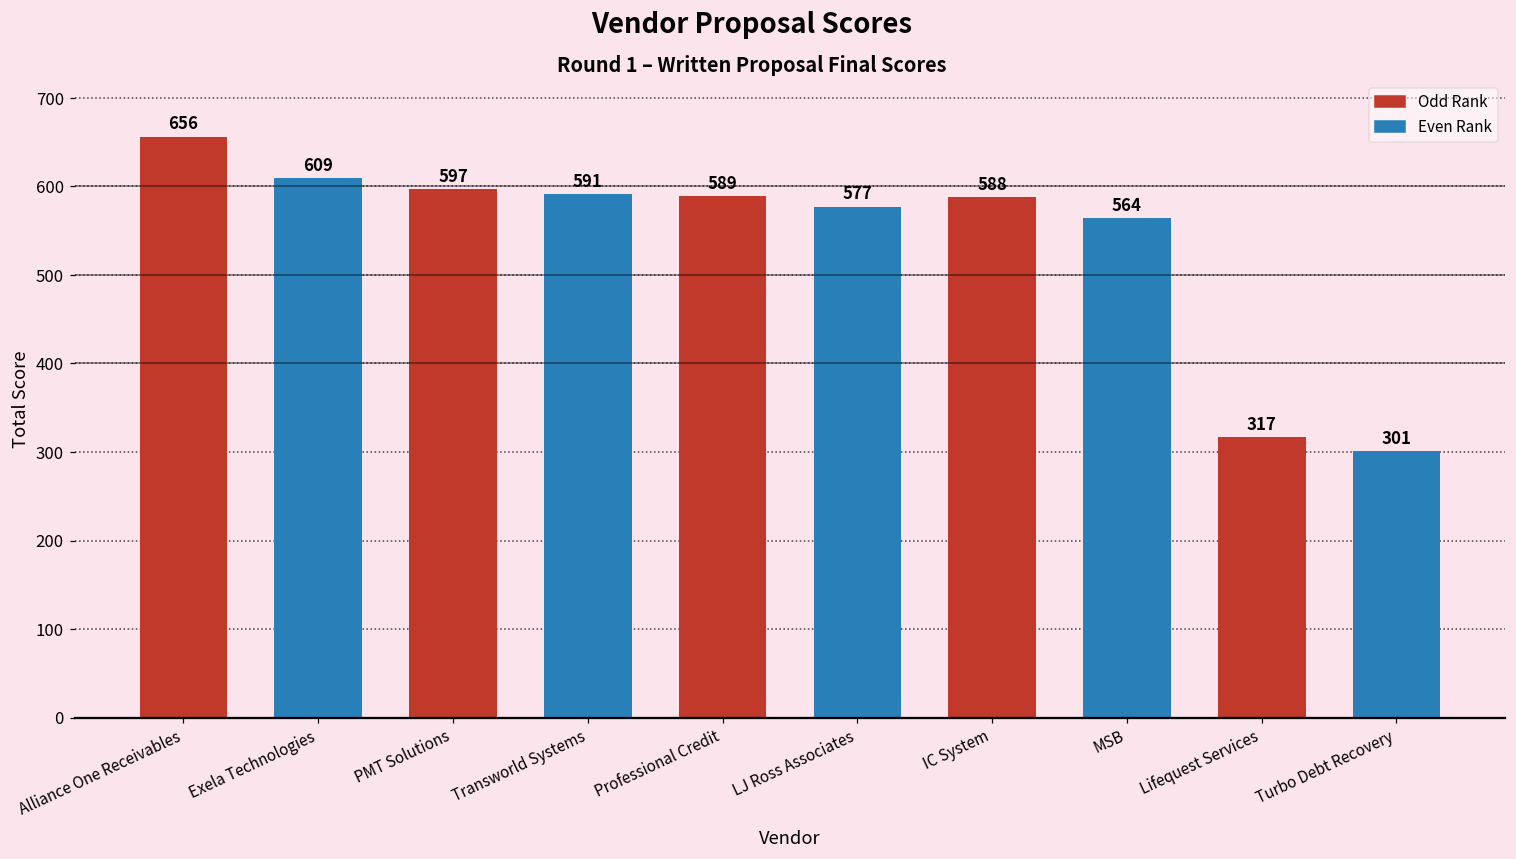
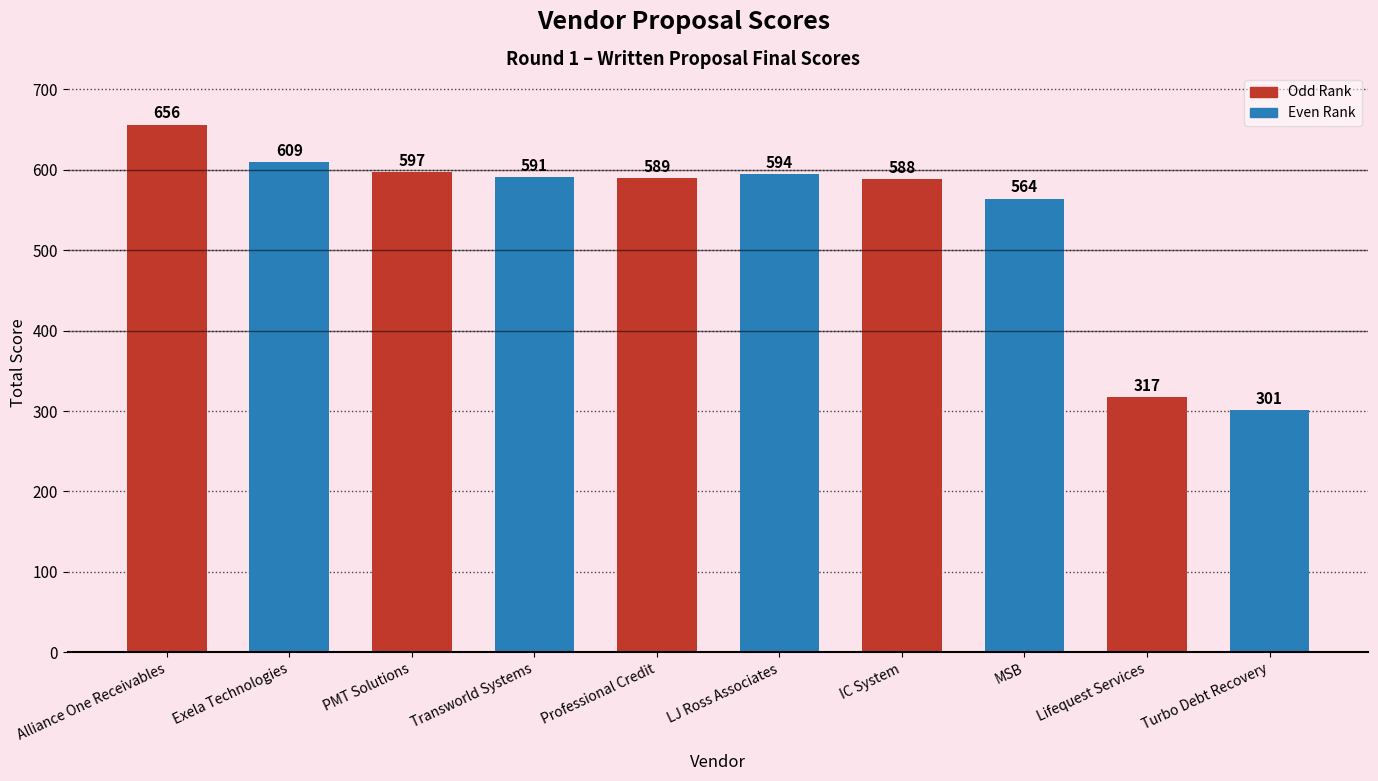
  {
    "Alliance One Receivables": 656,
    "Exela Technologies": 609,
    "PMT Solutions": 597,
    "Transworld Systems": 591,
    "Professional Credit": 589,
-   "LJ Ross Associates": 577,
+   "LJ Ross Associates": 594,
    "IC System": 588,
    "MSB": 564,
    "Lifequest Services": 317,
    "Turbo Debt Recovery": 301
  }
